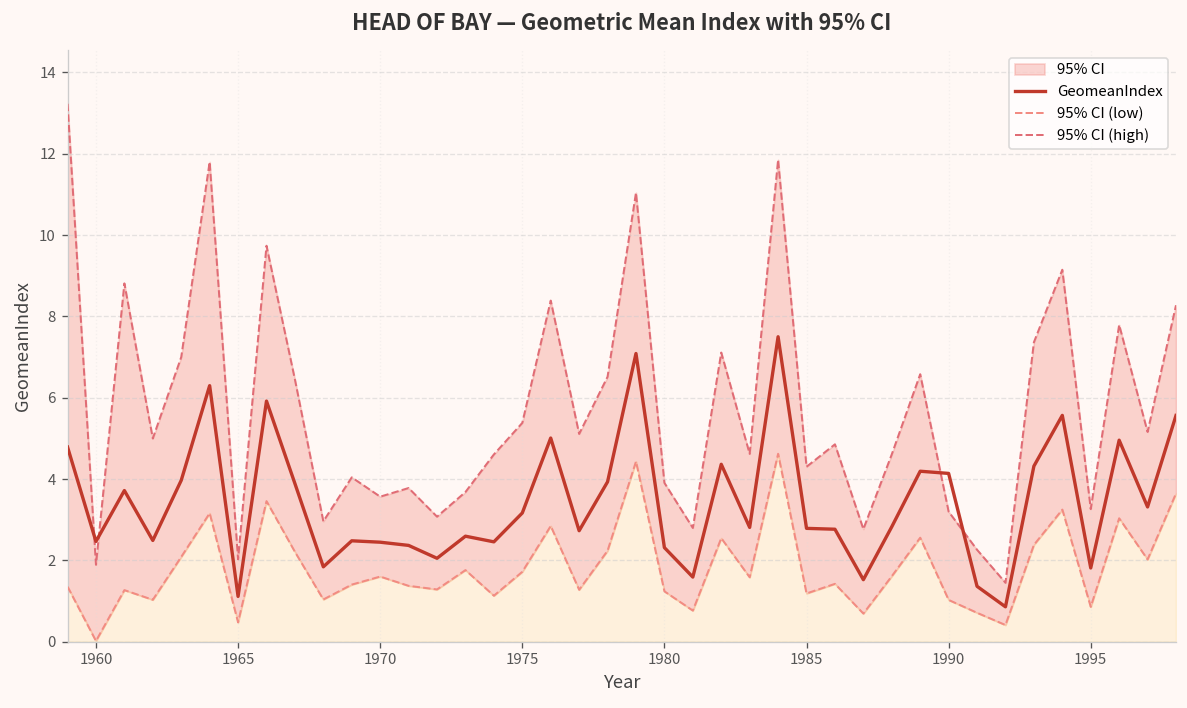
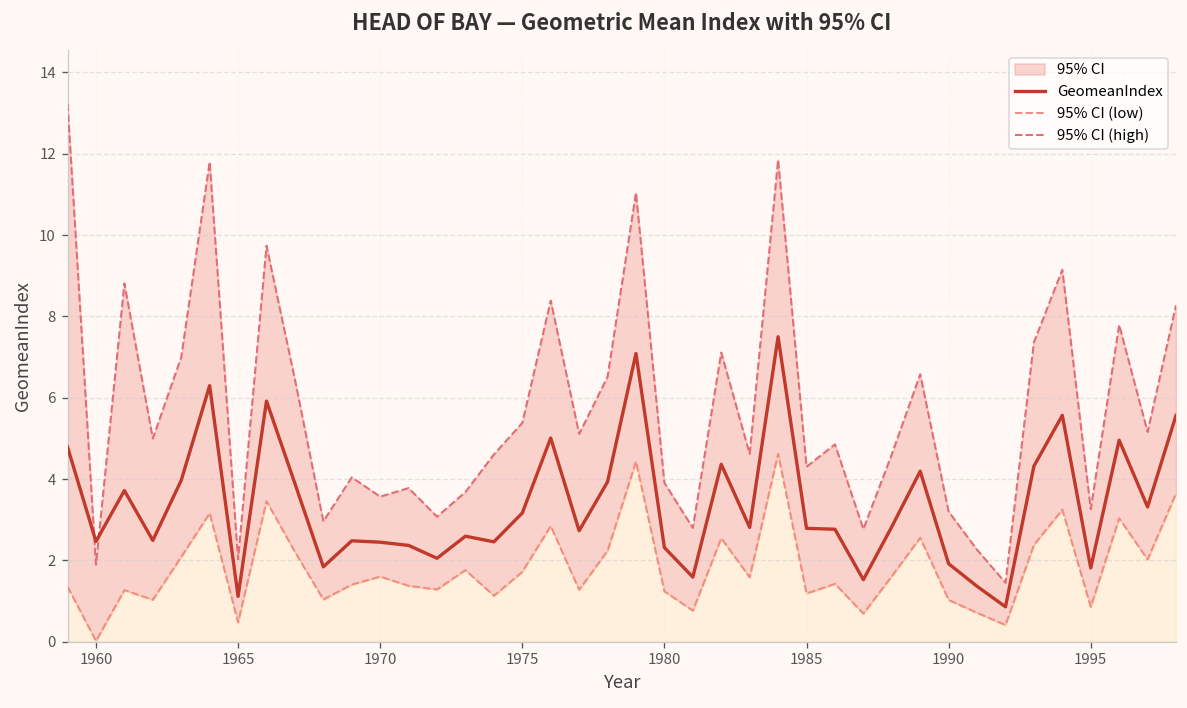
  {
    "GeomeanIndex": {
      "1960": 2.5,
      "1965": 1.1,
      "1970": 2.4,
      "1975": 3.2,
      "1980": 2.3,
      "1985": 2.8,
-     "1990": 4.1,
+     "1990": 1.9,
      "1995": 1.8
    }
  }
